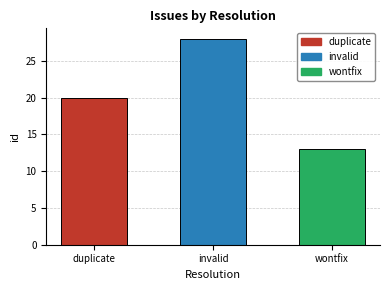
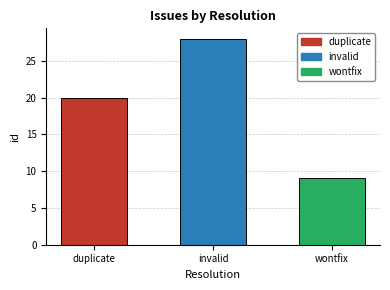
  {
    "duplicate": 20,
    "invalid": 28,
-   "wontfix": 13
+   "wontfix": 9
  }
